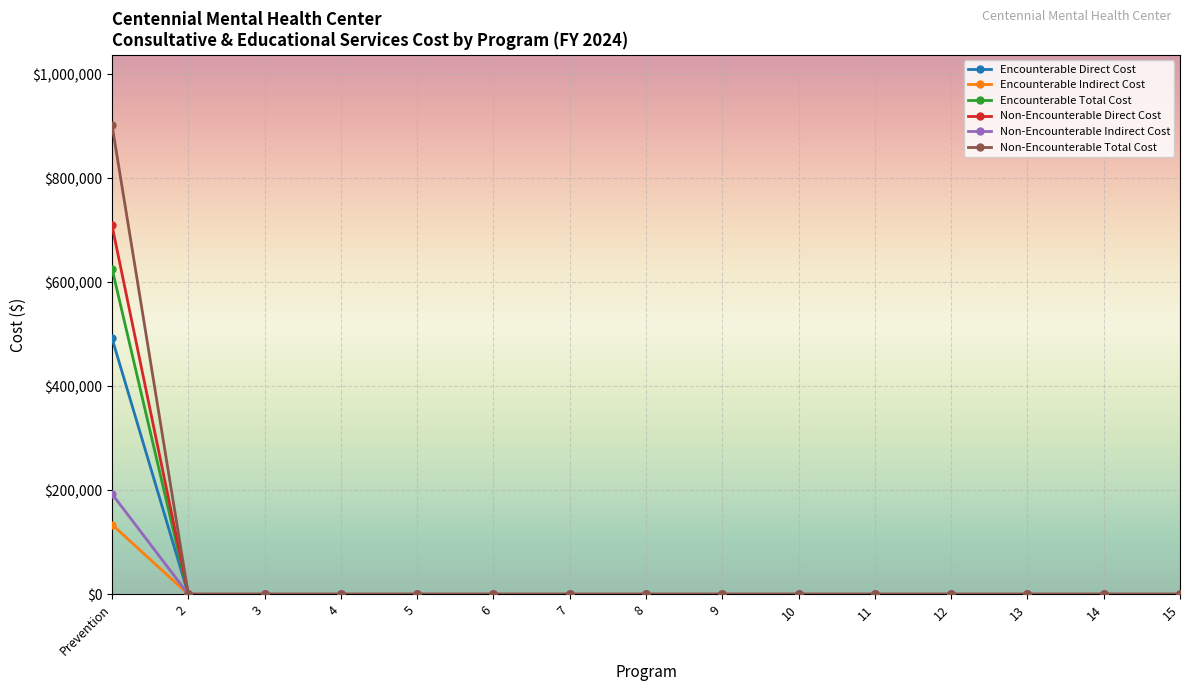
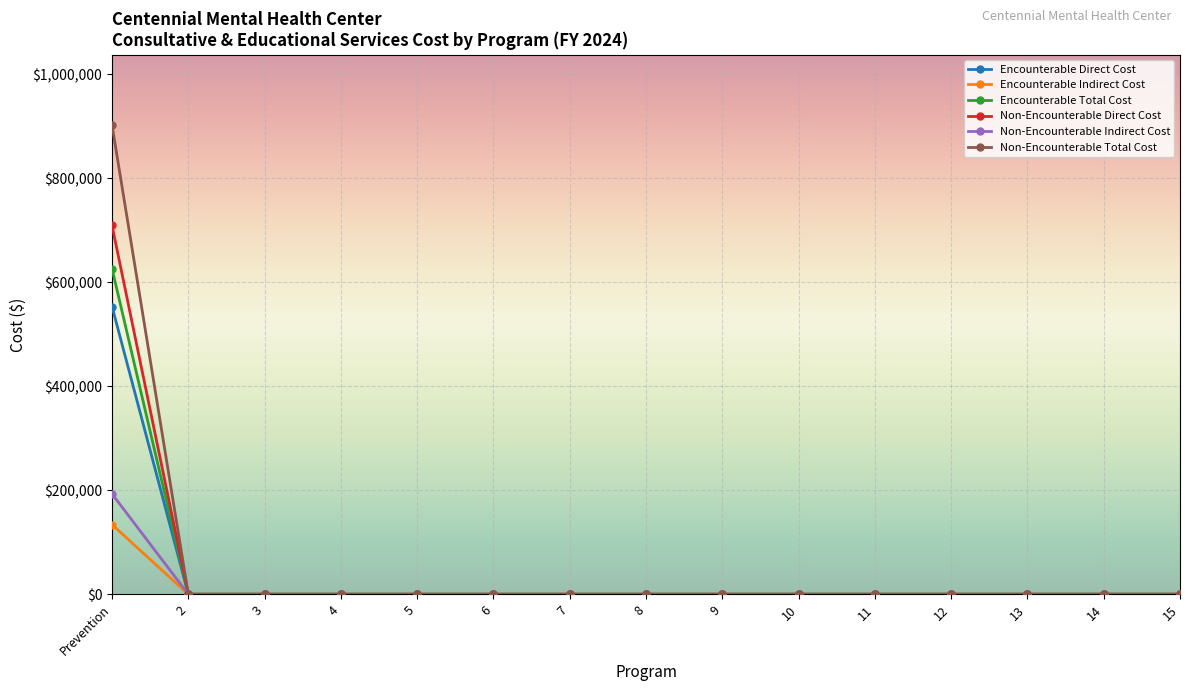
  {
    "Encounterable Direct Cost": {
-     "Prevention": "$490,000"
+     "Prevention": "$550,000"
    },
    "Encounterable Indirect Cost": {
      "Prevention": "$130,000"
    },
    "Encounterable Total Cost": {
      "Prevention": "$630,000"
    },
    "Non-Encounterable Direct Cost": {
      "Prevention": "$710,000"
    },
    "Non-Encounterable Indirect Cost": {
      "Prevention": "$190,000"
    },
    "Non-Encounterable Total Cost": {
      "Prevention": "$900,000"
    }
  }
